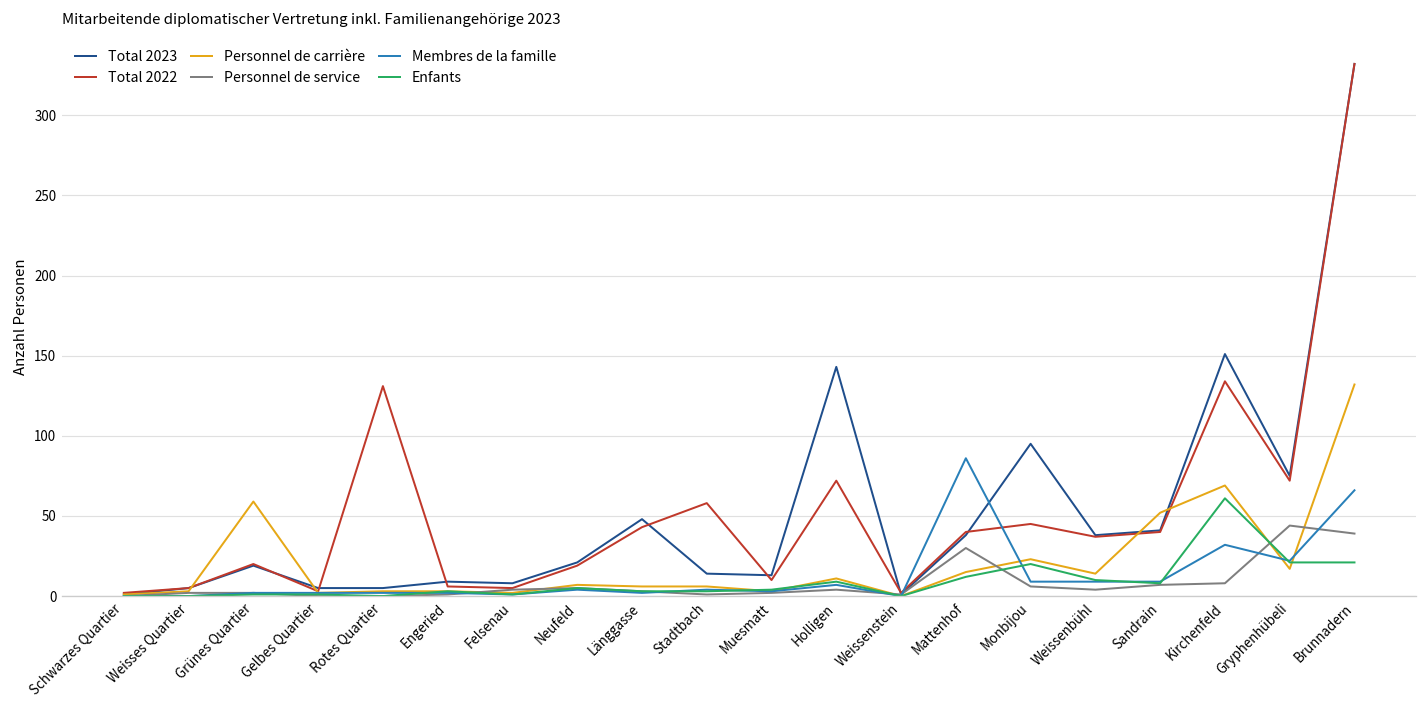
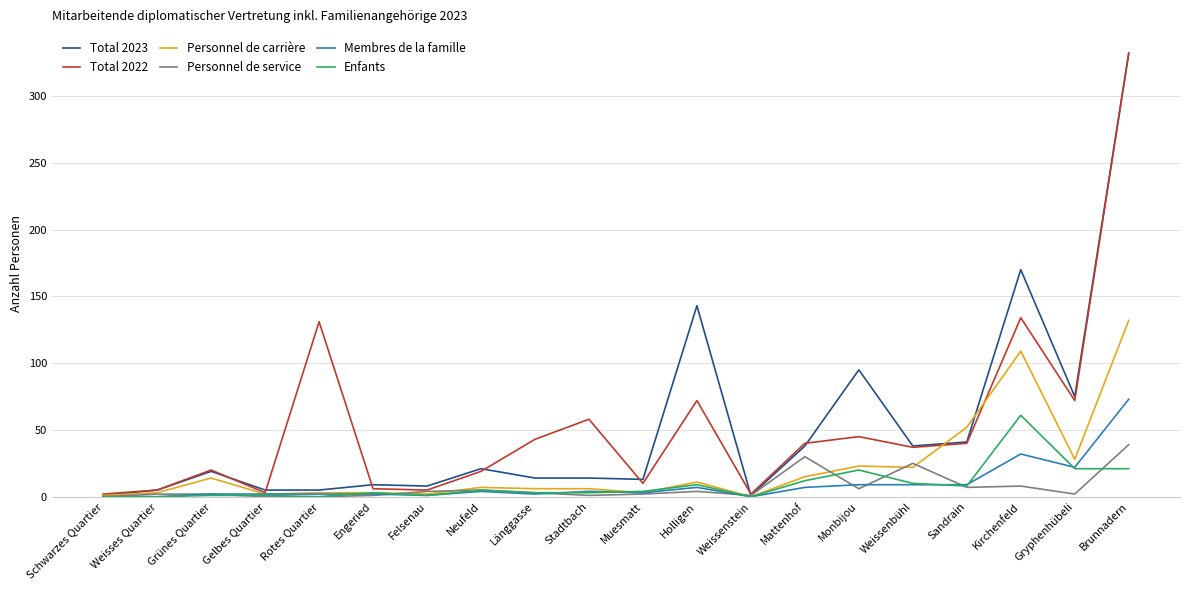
  {
    "Total 2023": {
      "Gelbes Quartier": 5,
      "Rotes Quartier": 5,
      "Engeried": 9,
      "Felsenau": 8,
      "Neufeld": 21,
-     "Länggasse": 48,
+     "Länggasse": 14,
      "Stadtbach": 14,
      "Muesmatt": 13,
      "Holligen": 143,
      "Mattenhof": 38,
      "Monbijou": 95,
-     "Kirchenfeld": 151,
+     "Kirchenfeld": 170,
      "Gryphenhübeli": 75
    },
    "Total 2022": {
      "Rotes Quartier": 131,
      "Engeried": 6,
      "Neufeld": 19,
      "Länggasse": 43,
      "Stadtbach": 58,
      "Muesmatt": 10,
      "Holligen": 72,
      "Mattenhof": 40,
      "Monbijou": 45,
      "Kirchenfeld": 134,
      "Gryphenhübeli": 72
    },
    "Personnel de carrière": {
-     "Grünes Quartier": 59,
+     "Grünes Quartier": 14,
      "Neufeld": 7,
      "Länggasse": 6,
      "Stadtbach": 6,
      "Holligen": 11,
      "Mattenhof": 15,
      "Monbijou": 23,
-     "Weissenbühl": 14,
+     "Weissenbühl": 22,
      "Sandrain": 52,
-     "Kirchenfeld": 69,
-     "Gryphenhübeli": 17,
+     "Kirchenfeld": 109,
+     "Gryphenhübeli": 28,
      "Brunnadern": 132
    },
    "Personnel de service": {
      "Stadtbach": 1,
      "Holligen": 4,
      "Mattenhof": 30,
      "Monbijou": 6,
-     "Weissenbühl": 4,
+     "Weissenbühl": 25,
      "Kirchenfeld": 8,
-     "Gryphenhübeli": 44,
+     "Gryphenhübeli": 2,
      "Brunnadern": 39
    },
    "Membres de la famille": {
      "Holligen": 7,
-     "Mattenhof": 86,
+     "Mattenhof": 7,
      "Monbijou": 9,
      "Kirchenfeld": 32,
-     "Brunnadern": 66
+     "Brunnadern": 73
    },
    "Enfants": {
      "Holligen": 9,
      "Mattenhof": 12,
      "Monbijou": 20,
      "Kirchenfeld": 61,
      "Brunnadern": 21
    }
  }
